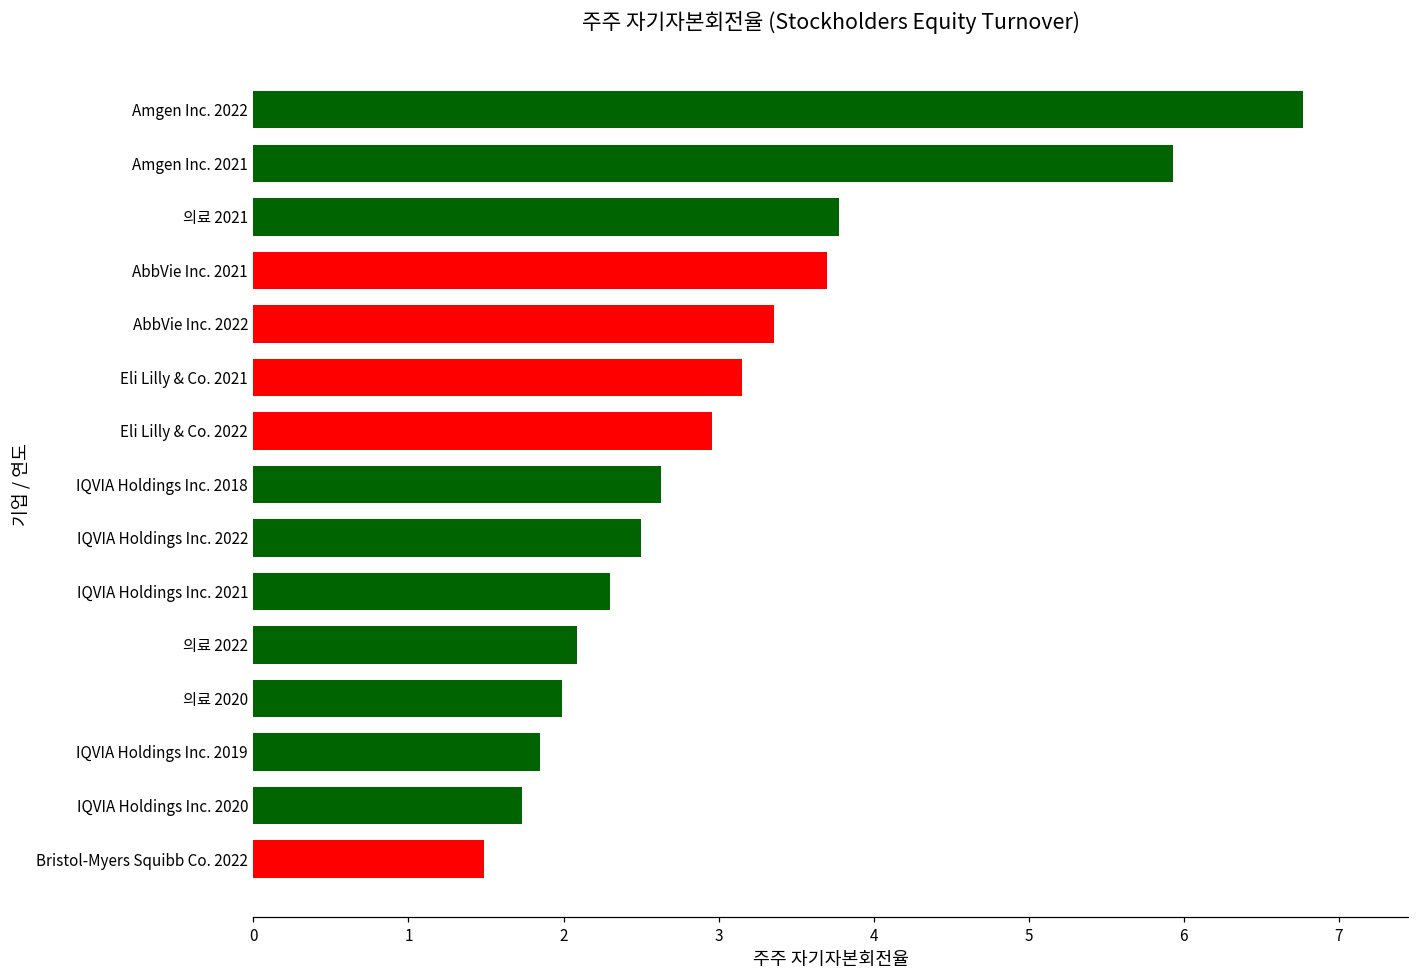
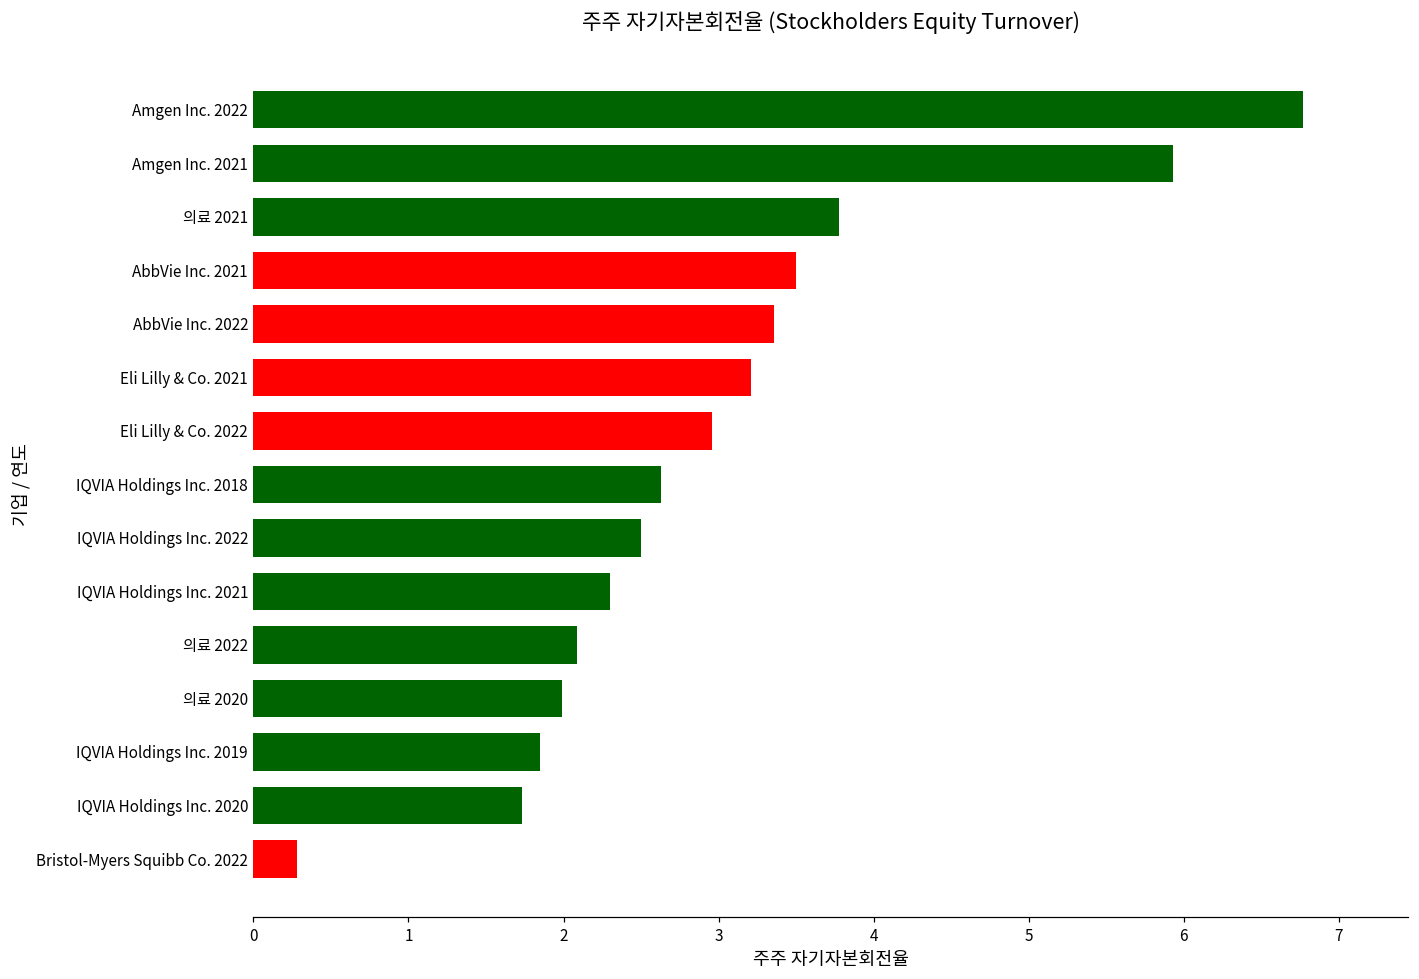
  {
    "Amgen Inc. 2022": 6.77,
    "Amgen Inc. 2021": 5.93,
    "의료 2021": 3.78,
-   "AbbVie Inc. 2021": 3.7,
+   "AbbVie Inc. 2021": 3.5,
    "AbbVie Inc. 2022": 3.36,
-   "Eli Lilly & Co. 2021": 3.15,
+   "Eli Lilly & Co. 2021": 3.21,
    "Eli Lilly & Co. 2022": 2.96,
    "IQVIA Holdings Inc. 2018": 2.63,
    "IQVIA Holdings Inc. 2022": 2.50,
    "IQVIA Holdings Inc. 2021": 2.30,
    "의료 2022": 2.09,
    "의료 2020": 1.99,
    "IQVIA Holdings Inc. 2019": 1.85,
    "IQVIA Holdings Inc. 2020": 1.73,
-   "Bristol-Myers Squibb Co. 2022": 1.49
+   "Bristol-Myers Squibb Co. 2022": 0.28
  }
